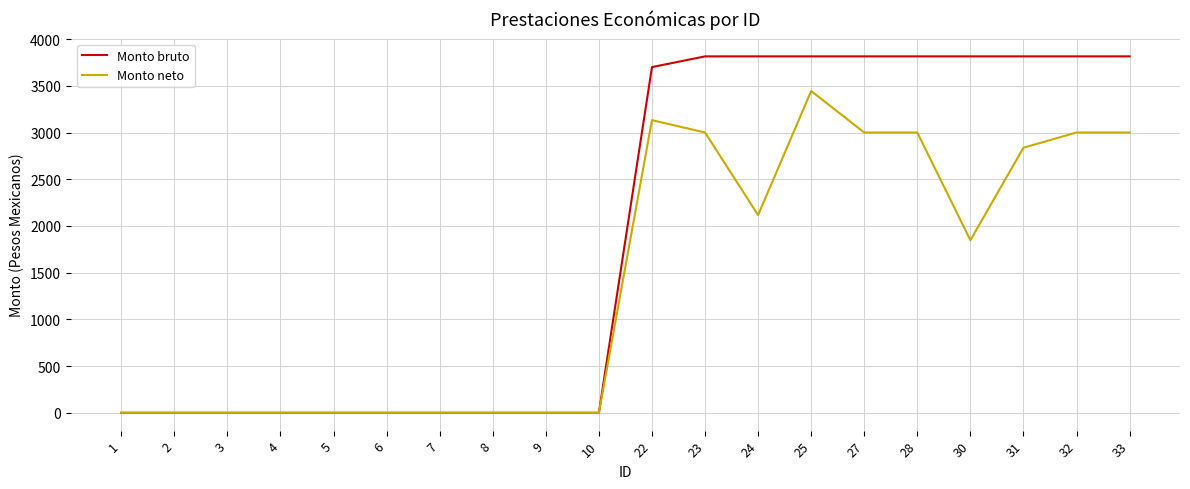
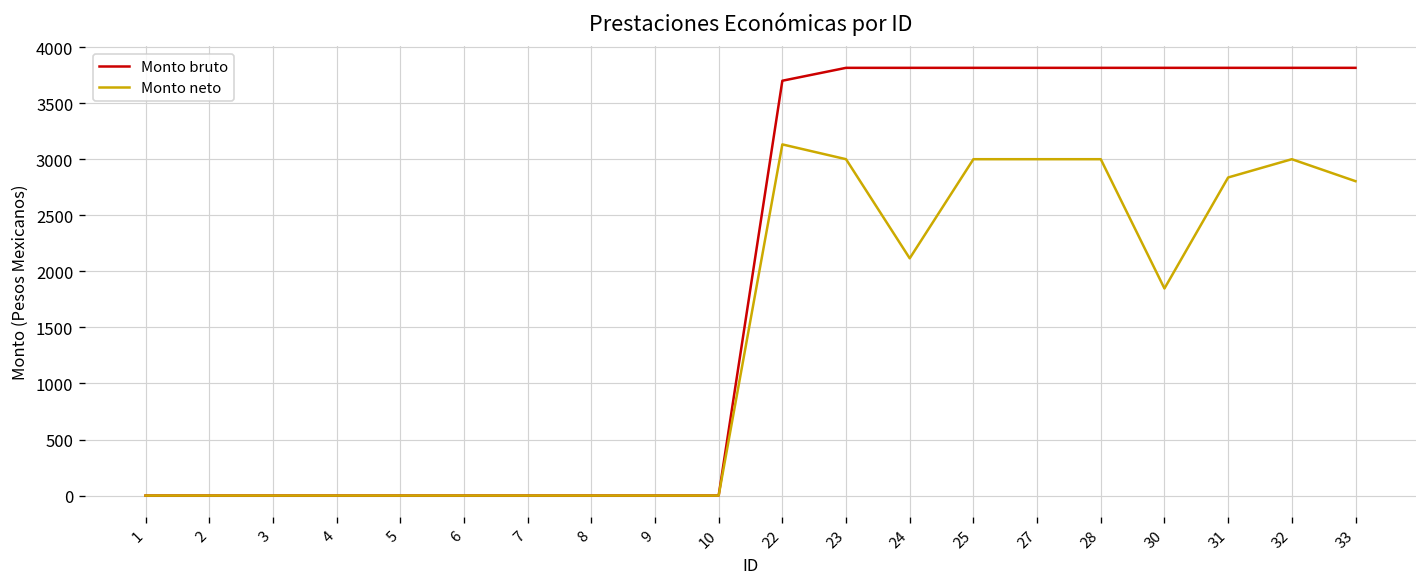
  {
    "Monto bruto": {
      "22": 3700,
      "23": 3800,
      "24": 3800,
      "25": 3800,
      "27": 3800,
      "28": 3800,
      "30": 3800,
      "31": 3800,
      "32": 3800,
      "33": 3800
    },
    "Monto neto": {
      "22": 3100,
      "23": 3000,
      "24": 2100,
-     "25": 3400,
+     "25": 3000,
      "27": 3000,
      "28": 3000,
      "30": 1800,
      "31": 2800,
      "32": 3000,
-     "33": 3000
+     "33": 2800
    }
  }
